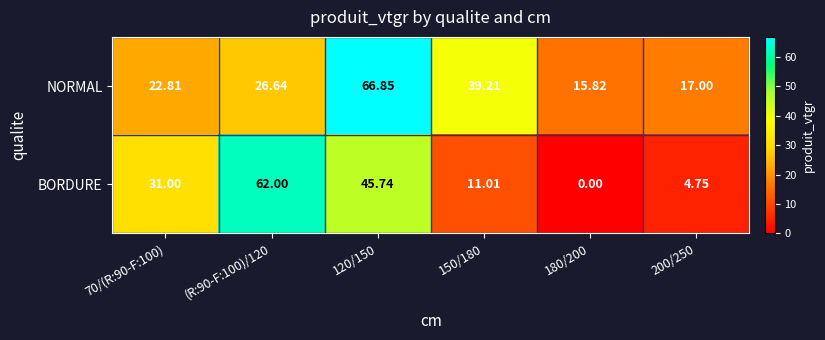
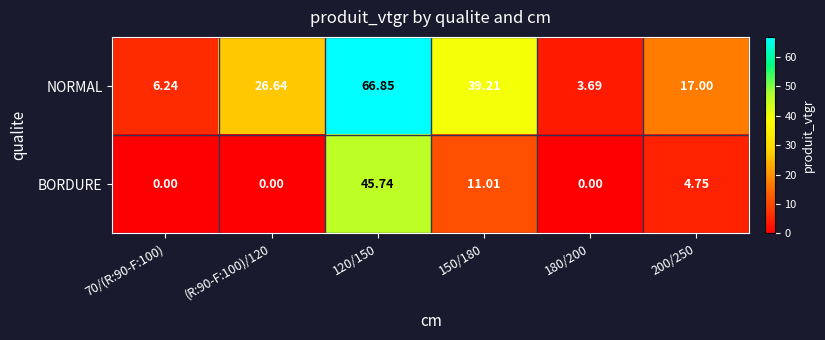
  {
    "NORMAL": {
-     "70/(R:90-F:100)": 22.81,
+     "70/(R:90-F:100)": 6.24,
      "(R:90-F:100)/120": 26.64,
      "120/150": 66.85,
      "150/180": 39.21,
-     "180/200": 15.82,
+     "180/200": 3.69,
      "200/250": 17.00
    },
    "BORDURE": {
-     "70/(R:90-F:100)": 31.00,
-     "(R:90-F:100)/120": 62.00,
+     "70/(R:90-F:100)": 0.00,
+     "(R:90-F:100)/120": 0.00,
      "120/150": 45.74,
      "150/180": 11.01,
      "180/200": 0.00,
      "200/250": 4.75
    }
  }
